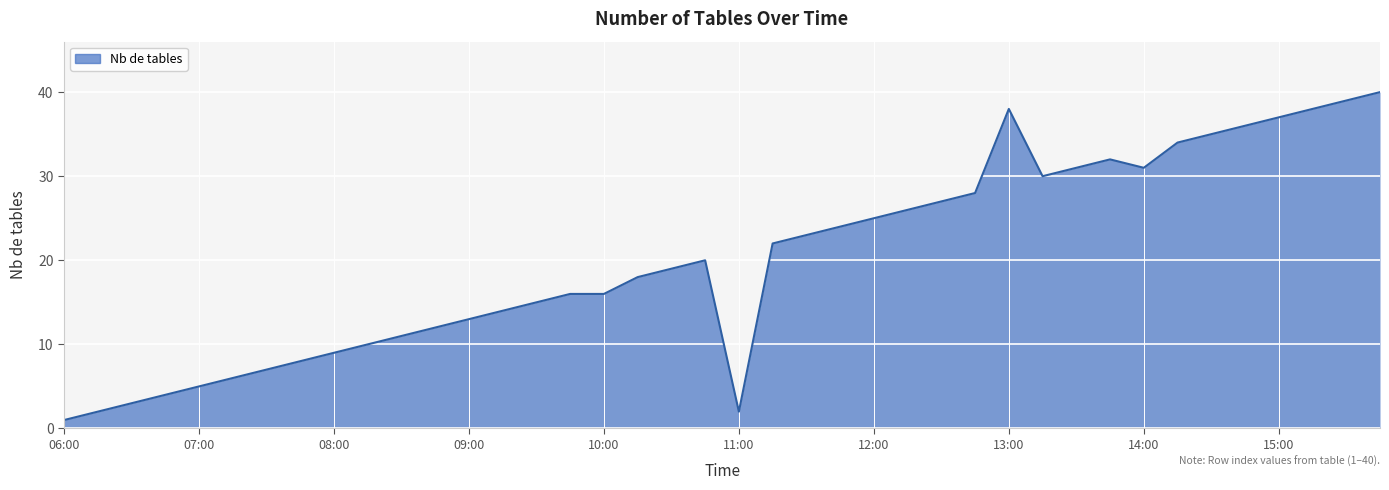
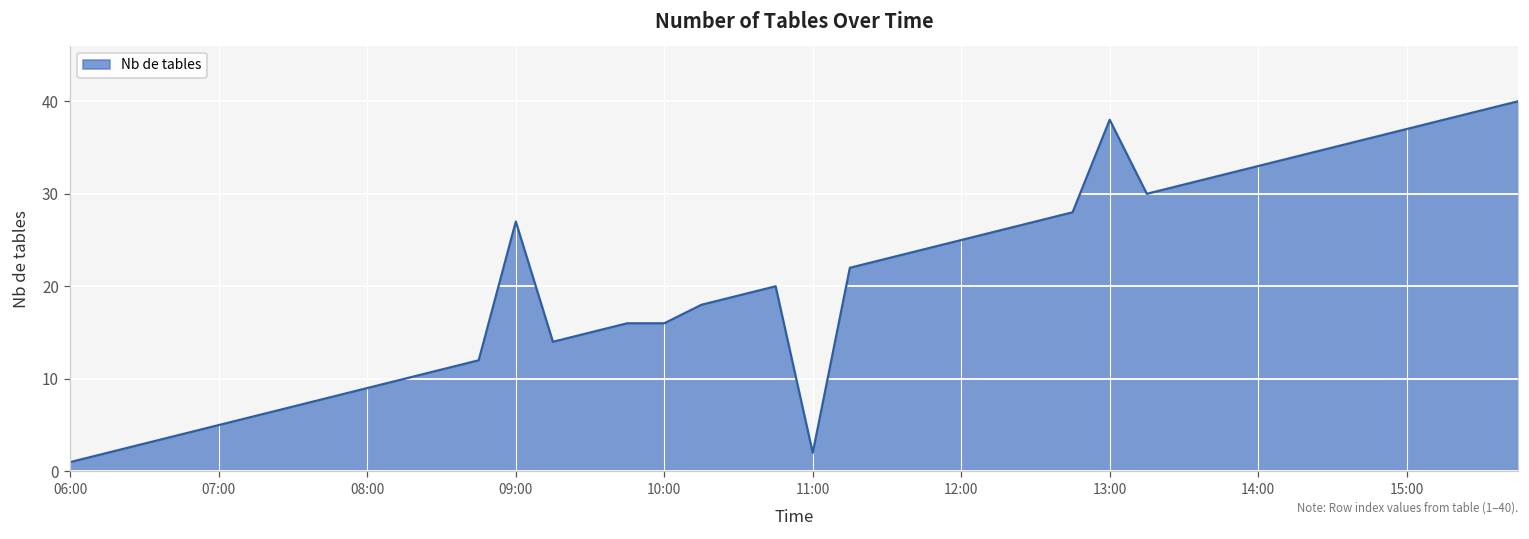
  {
    "06:00": 1,
    "07:00": 5,
    "08:00": 9,
-   "09:00": 13,
+   "09:00": 27,
    "10:00": 16,
    "11:00": 2,
    "12:00": 25,
    "13:00": 38,
-   "14:00": 31,
+   "14:00": 33,
    "15:00": 37
  }
